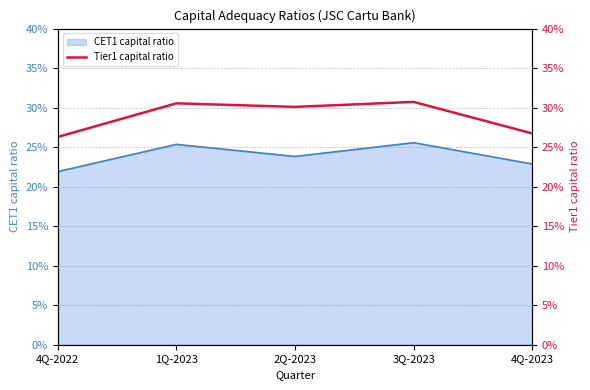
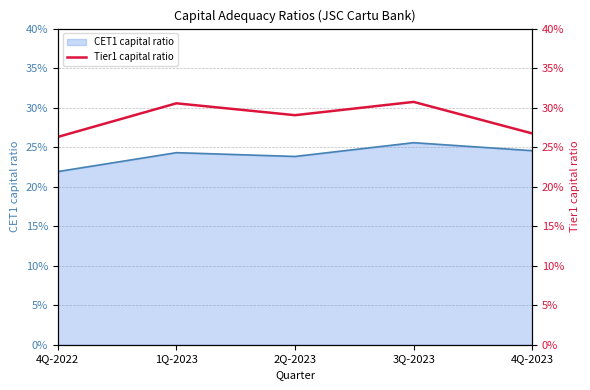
  {
    "CET1 capital ratio": {
      "4Q-2022": "22%",
-     "1Q-2023": "25%",
+     "1Q-2023": "24%",
      "2Q-2023": "24%",
      "3Q-2023": "26%",
-     "4Q-2023": "23%"
+     "4Q-2023": "25%"
    },
    "Tier1 capital ratio": {
      "4Q-2022": "26%",
      "1Q-2023": "31%",
-     "2Q-2023": "30%",
+     "2Q-2023": "29%",
      "3Q-2023": "31%",
      "4Q-2023": "27%"
    }
  }
